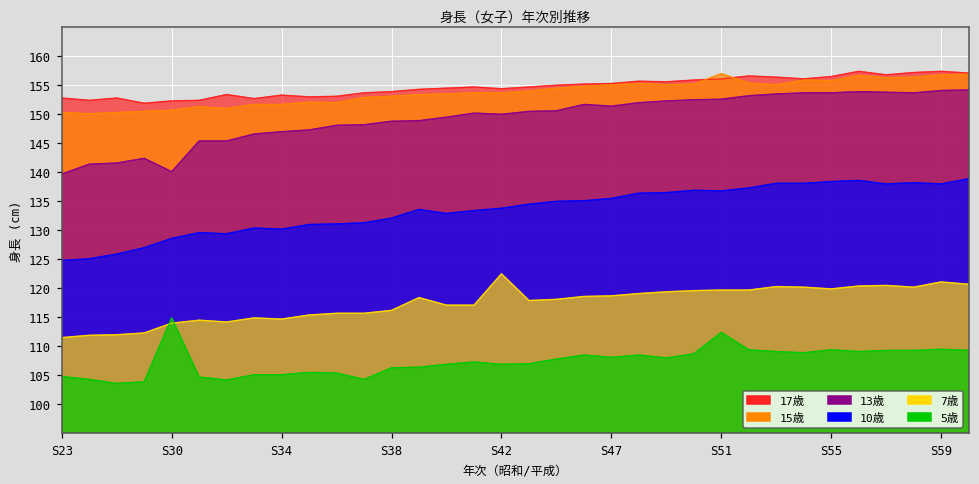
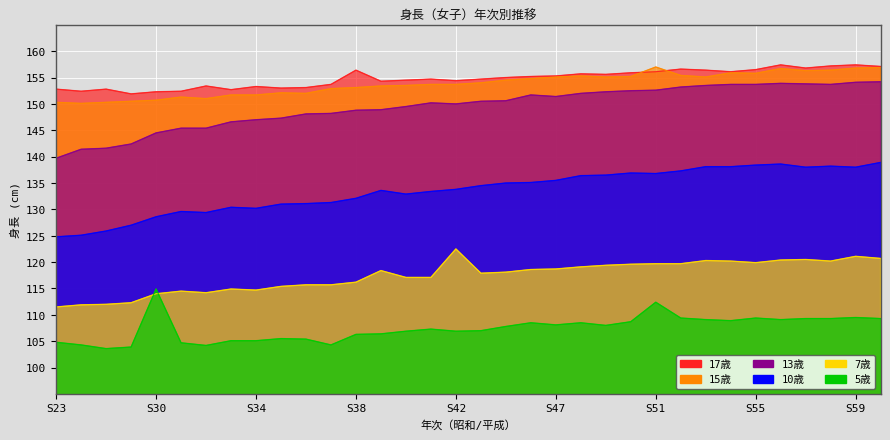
  {
    "17歳": {
      "S23": 153,
      "S30": 152,
      "S34": 153,
-     "S38": 154,
+     "S38": 156,
      "S42": 154,
      "S51": 156,
      "S55": 157,
      "S59": 157
    },
    "15歳": {
      "S23": 150,
      "S30": 151,
      "S34": 152,
      "S38": 153,
      "S42": 154,
      "S51": 157,
      "S55": 156,
      "S59": 157
    },
    "13歳": {
      "S23": 140,
-     "S30": 140,
+     "S30": 145,
      "S34": 147,
      "S38": 149,
      "S42": 150,
      "S47": 151,
      "S51": 153,
      "S55": 154,
      "S59": 154
    },
    "10歳": {
      "S23": 125,
      "S30": 129,
      "S34": 130,
      "S38": 132,
      "S42": 134,
      "S47": 136,
      "S51": 137,
      "S55": 138,
      "S59": 138
    },
    "7歳": {
      "S23": 112,
      "S30": 114,
      "S34": 115,
      "S38": 116,
      "S42": 123,
      "S47": 119,
      "S51": 120,
      "S55": 120,
      "S59": 121
    },
    "5歳": {
      "S23": 105,
      "S30": 115,
      "S34": 105,
      "S38": 106,
      "S42": 107,
      "S47": 108,
      "S51": 112,
      "S55": 109,
      "S59": 110
    }
  }
